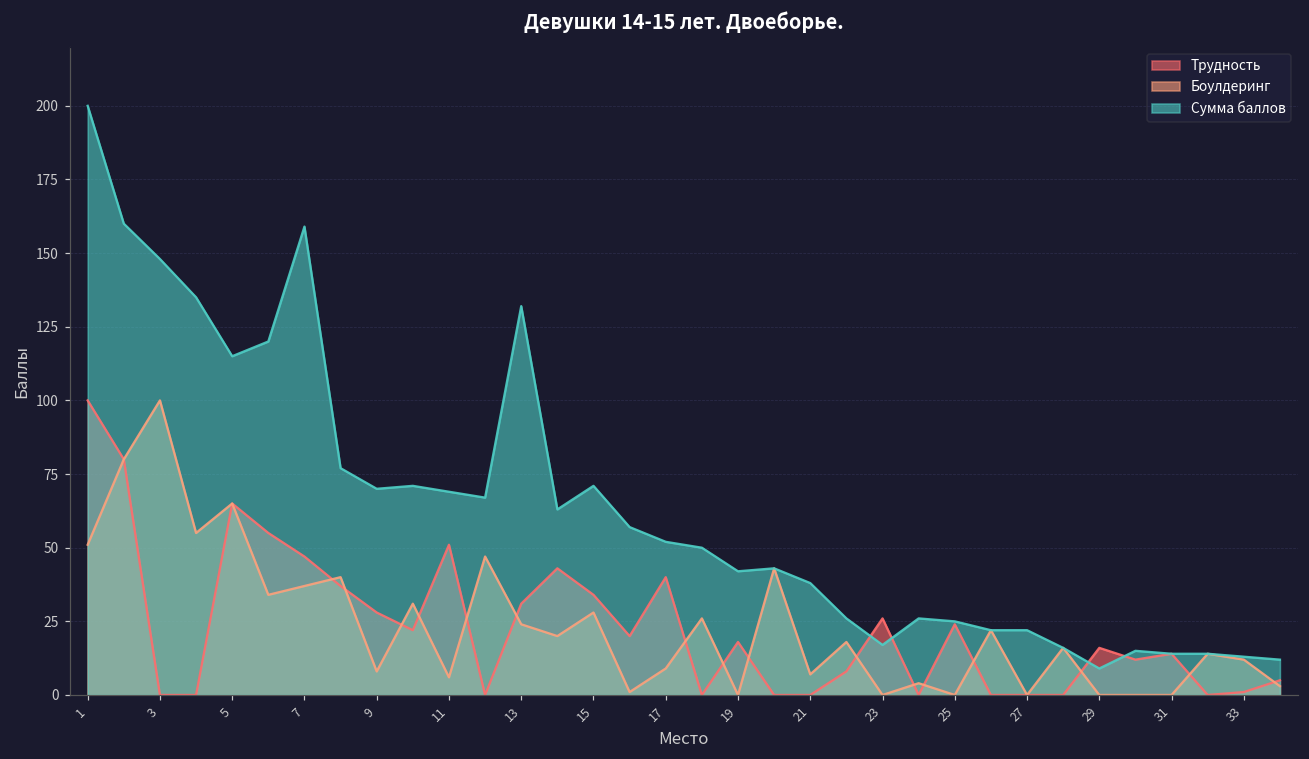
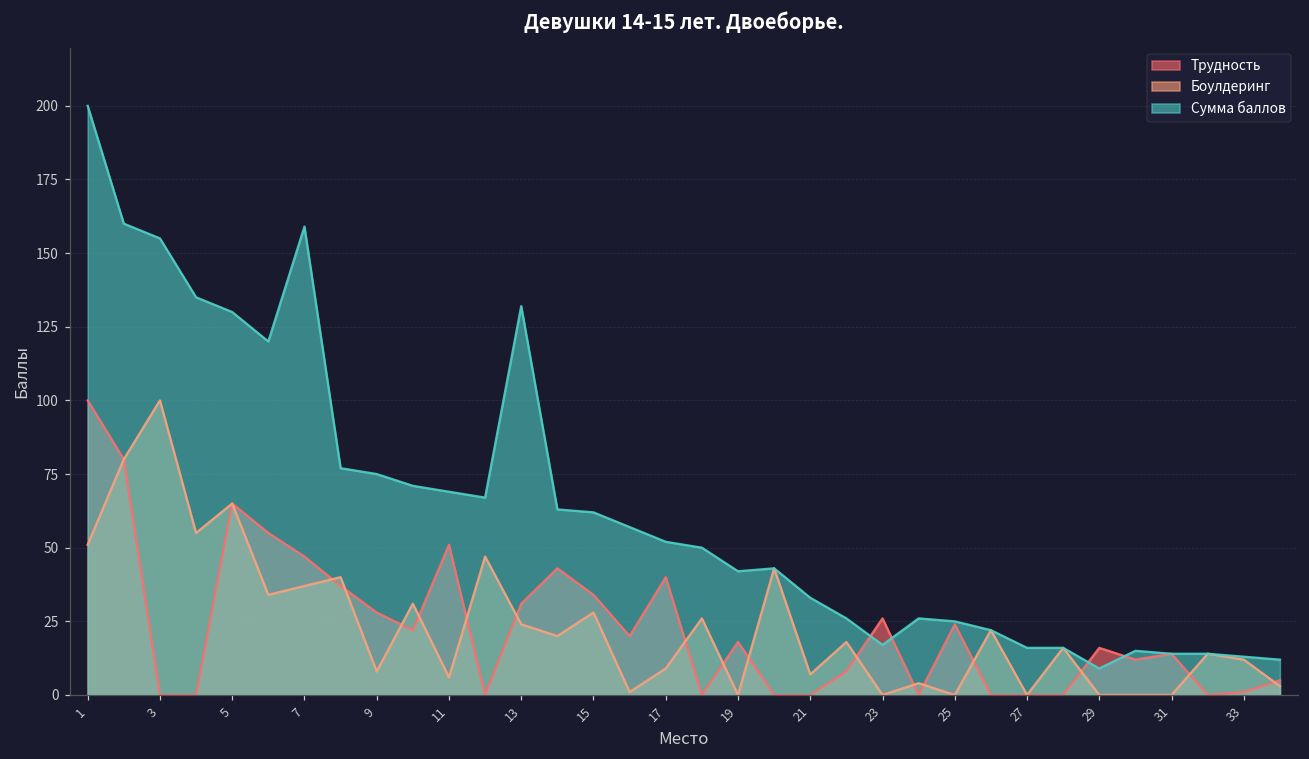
  {
    "Сумма баллов": {
      "1": 200,
-     "3": 148,
-     "5": 115,
+     "3": 155,
+     "5": 130,
      "7": 159,
-     "9": 70,
+     "9": 75,
      "11": 69,
      "13": 132,
-     "15": 71,
+     "15": 62,
      "17": 52,
      "19": 42,
-     "21": 38,
+     "21": 33,
      "23": 17,
      "25": 25,
-     "27": 22,
+     "27": 16,
      "29": 9,
      "33": 13
    }
  }
